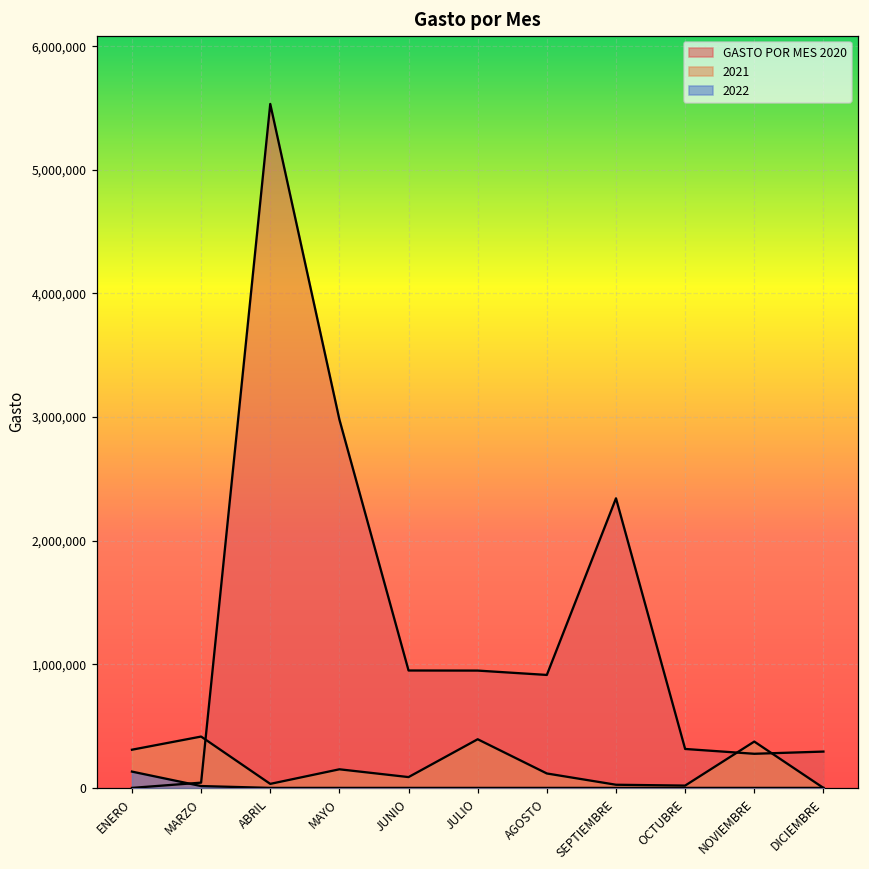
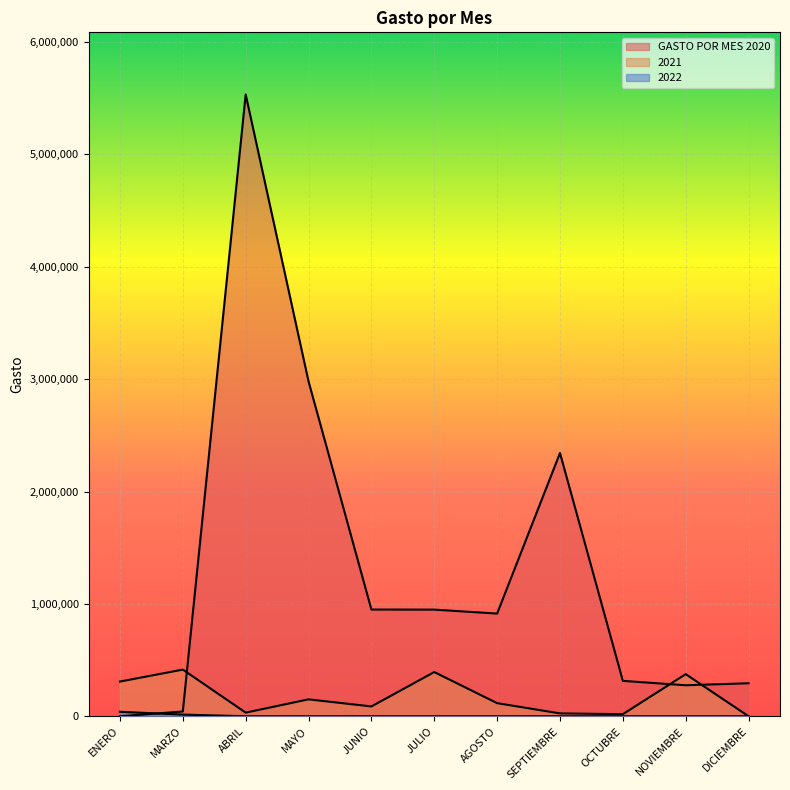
  {
    "2022": {
-     "ENERO": "130,000",
+     "ENERO": "40,000",
      "MARZO": "10,000",
      "ABRIL": "0",
      "MAYO": "0",
      "JUNIO": "0",
      "JULIO": "0",
      "AGOSTO": "0",
      "SEPTIEMBRE": "0",
      "NOVIEMBRE": "0"
    }
  }
